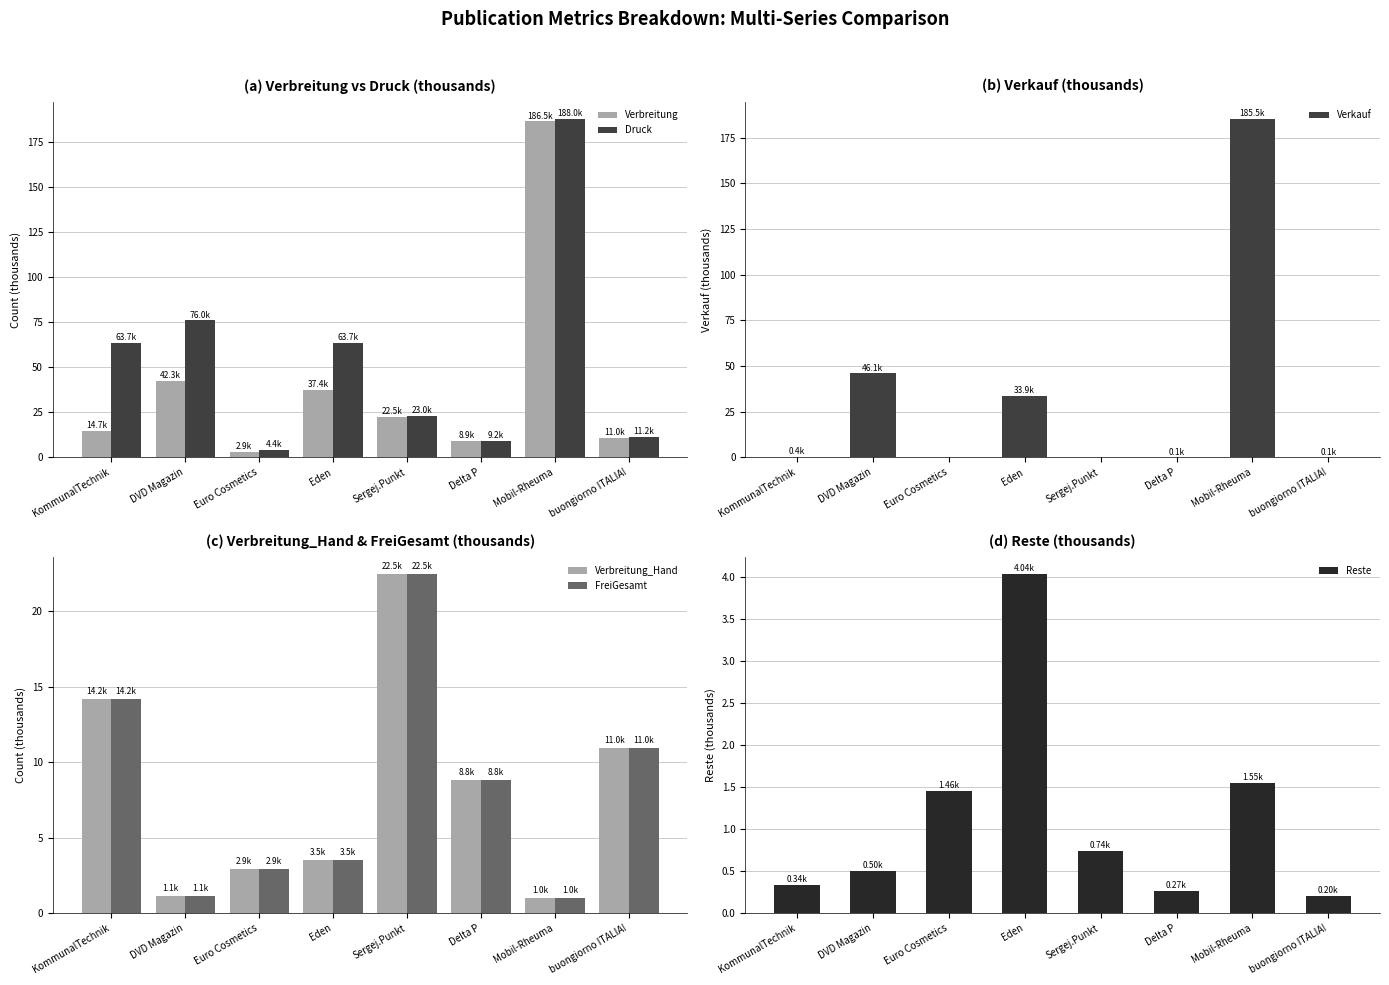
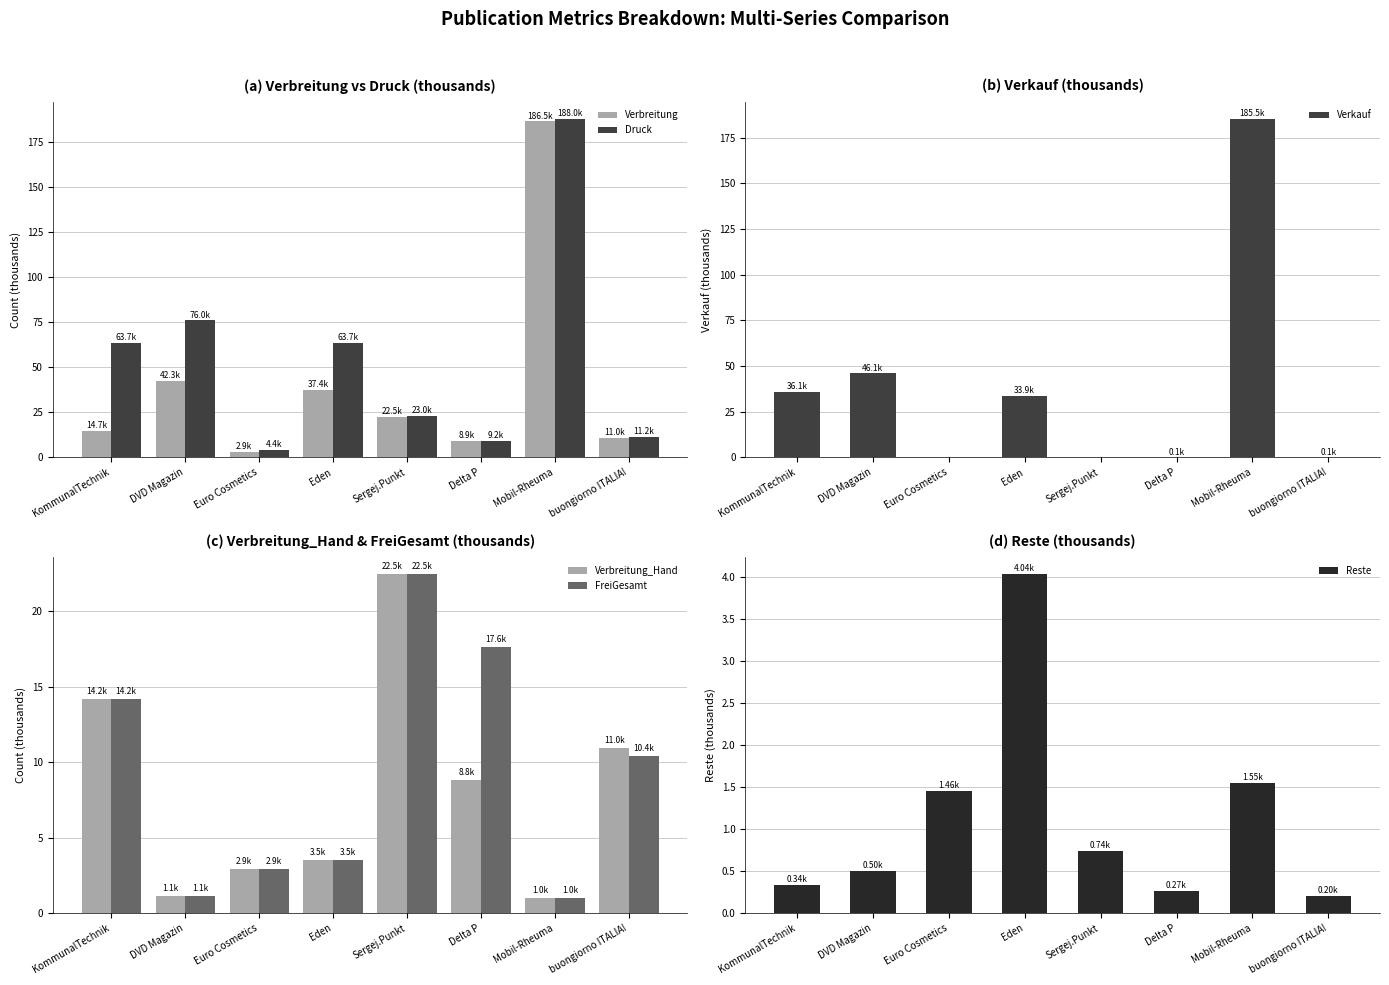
  {
    "(a) Verbreitung vs Druck (thousands)": {
      "Verbreitung": {
        "KommunalTechnik": "14.7k",
        "DVD Magazin": "42.3k",
        "Euro Cosmetics": "2.9k",
        "Eden": "37.4k",
        "Sergej.Punkt": "22.5k",
        "Delta P": "8.9k",
        "Mobil-Rheuma": "186.5k",
        "buongiorno ITALIA!": "11.0k"
      },
      "Druck": {
        "KommunalTechnik": "63.7k",
        "DVD Magazin": "76.0k",
        "Euro Cosmetics": "4.4k",
        "Eden": "63.7k",
        "Sergej.Punkt": "23.0k",
        "Delta P": "9.2k",
        "Mobil-Rheuma": "188.0k",
        "buongiorno ITALIA!": "11.2k"
      }
    },
    "(b) Verkauf (thousands)": {
-     "KommunalTechnik": "0.4k",
+     "KommunalTechnik": "36.1k",
      "DVD Magazin": "46.1k",
      "Eden": "33.9k",
      "Delta P": "0.1k",
      "Mobil-Rheuma": "185.5k",
      "buongiorno ITALIA!": "0.1k"
    },
    "(c) Verbreitung_Hand & FreiGesamt (thousands)": {
      "Verbreitung_Hand": {
        "KommunalTechnik": "14.2k",
        "DVD Magazin": "1.1k",
        "Euro Cosmetics": "2.9k",
        "Eden": "3.5k",
        "Sergej.Punkt": "22.5k",
        "Delta P": "8.8k",
        "Mobil-Rheuma": "1.0k",
        "buongiorno ITALIA!": "11.0k"
      },
      "FreiGesamt": {
        "KommunalTechnik": "14.2k",
        "DVD Magazin": "1.1k",
        "Euro Cosmetics": "2.9k",
        "Eden": "3.5k",
        "Sergej.Punkt": "22.5k",
-       "Delta P": "8.8k",
+       "Delta P": "17.6k",
        "Mobil-Rheuma": "1.0k",
-       "buongiorno ITALIA!": "11.0k"
+       "buongiorno ITALIA!": "10.4k"
      }
    },
    "(d) Reste (thousands)": {
      "KommunalTechnik": "0.34k",
      "DVD Magazin": "0.50k",
      "Euro Cosmetics": "1.46k",
      "Eden": "4.04k",
      "Sergej.Punkt": "0.74k",
      "Delta P": "0.27k",
      "Mobil-Rheuma": "1.55k",
      "buongiorno ITALIA!": "0.20k"
    }
  }
